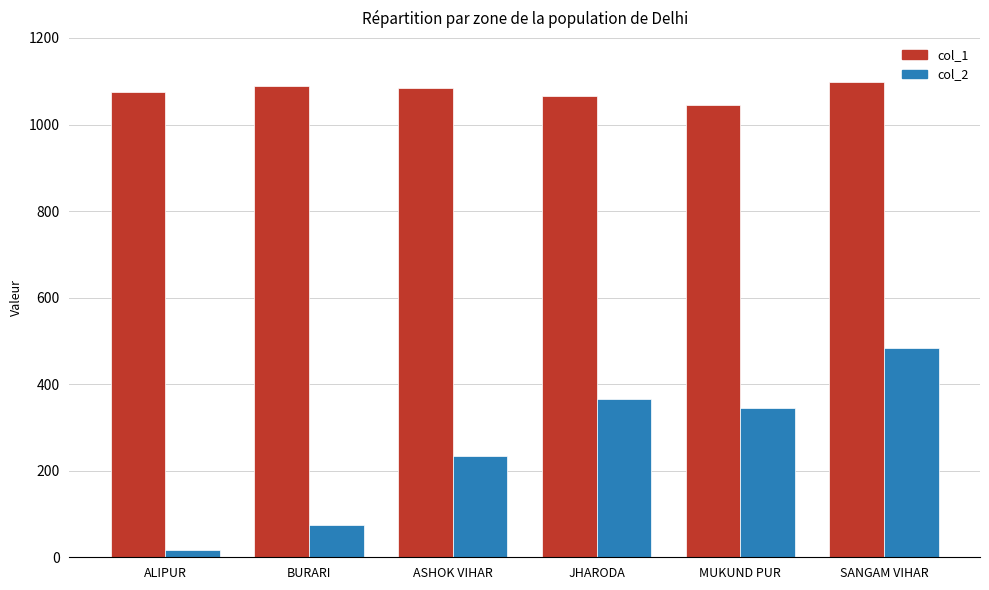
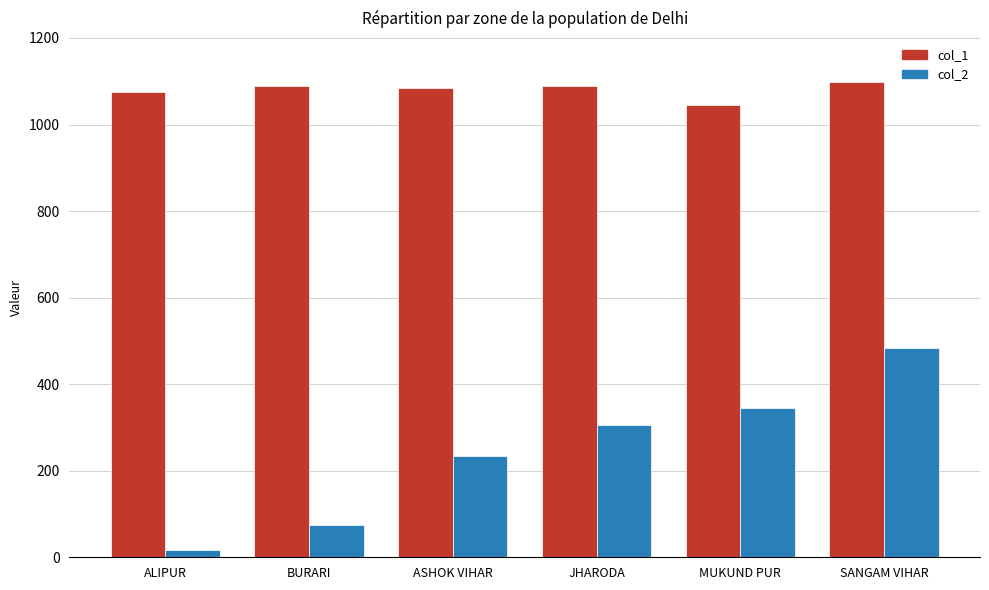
  {
    "col_1": {
      "ALIPUR": 1080,
      "BURARI": 1090,
      "ASHOK VIHAR": 1080,
-     "JHARODA": 1070,
+     "JHARODA": 1090,
      "MUKUND PUR": 1040,
      "SANGAM VIHAR": 1100
    },
    "col_2": {
      "ALIPUR": 20,
      "BURARI": 70,
      "ASHOK VIHAR": 230,
-     "JHARODA": 370,
+     "JHARODA": 310,
      "MUKUND PUR": 340,
      "SANGAM VIHAR": 480
    }
  }
